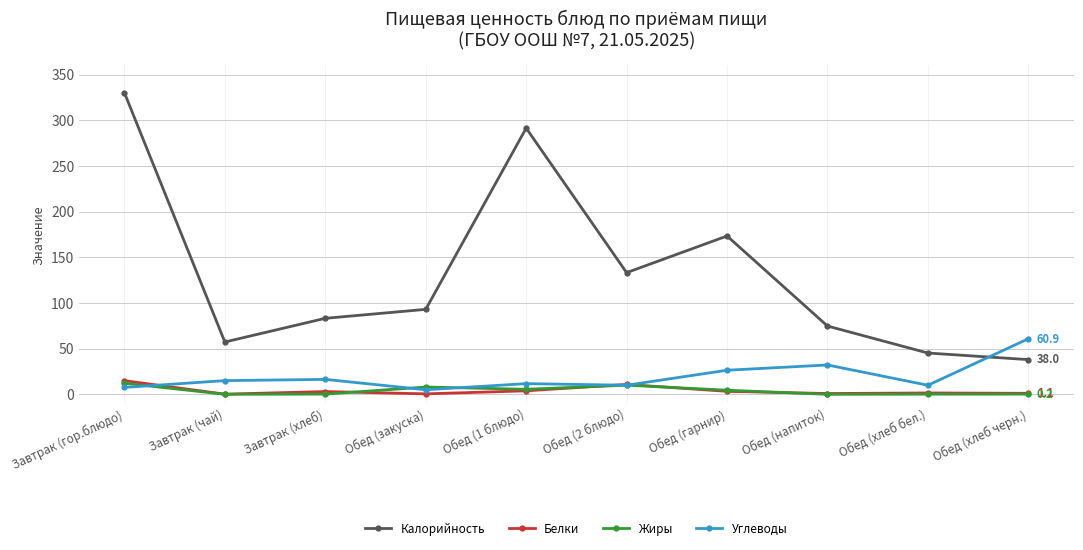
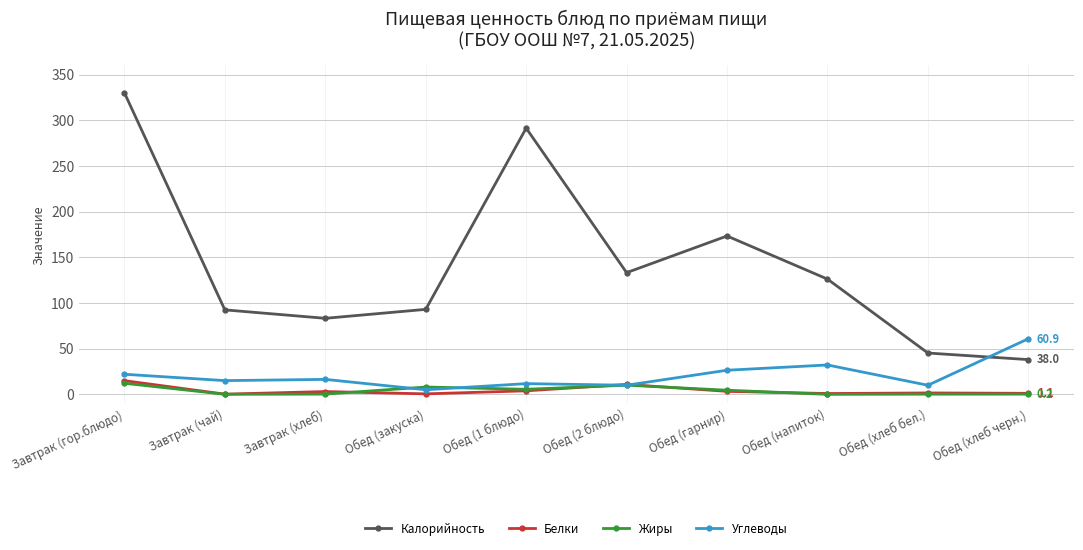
  {
    "Калорийность": {
      "Завтрак (гор.блюдо)": 330,
-     "Завтрак (чай)": 60,
+     "Завтрак (чай)": 90,
      "Завтрак (хлеб)": 80,
      "Обед (закуска)": 90,
      "Обед (1 блюдо)": 290,
      "Обед (2 блюдо)": 130,
      "Обед (гарнир)": 170,
-     "Обед (напиток)": 70,
+     "Обед (напиток)": 130,
      "Обед (хлеб бел.)": 50
    },
    "Белки": {
      "Завтрак (гор.блюдо)": 10,
      "Завтрак (хлеб)": 0,
      "Обед (закуска)": 0
    },
    "Жиры": {
      "Завтрак (гор.блюдо)": 10,
      "Завтрак (хлеб)": 0,
      "Обед (закуска)": 10
    },
    "Углеводы": {
-     "Завтрак (гор.блюдо)": 10,
+     "Завтрак (гор.блюдо)": 20,
      "Завтрак (чай)": 20,
      "Завтрак (хлеб)": 20,
      "Обед (закуска)": 10,
      "Обед (1 блюдо)": 10,
      "Обед (гарнир)": 30,
      "Обед (напиток)": 30,
      "Обед (хлеб бел.)": 10
    }
  }
